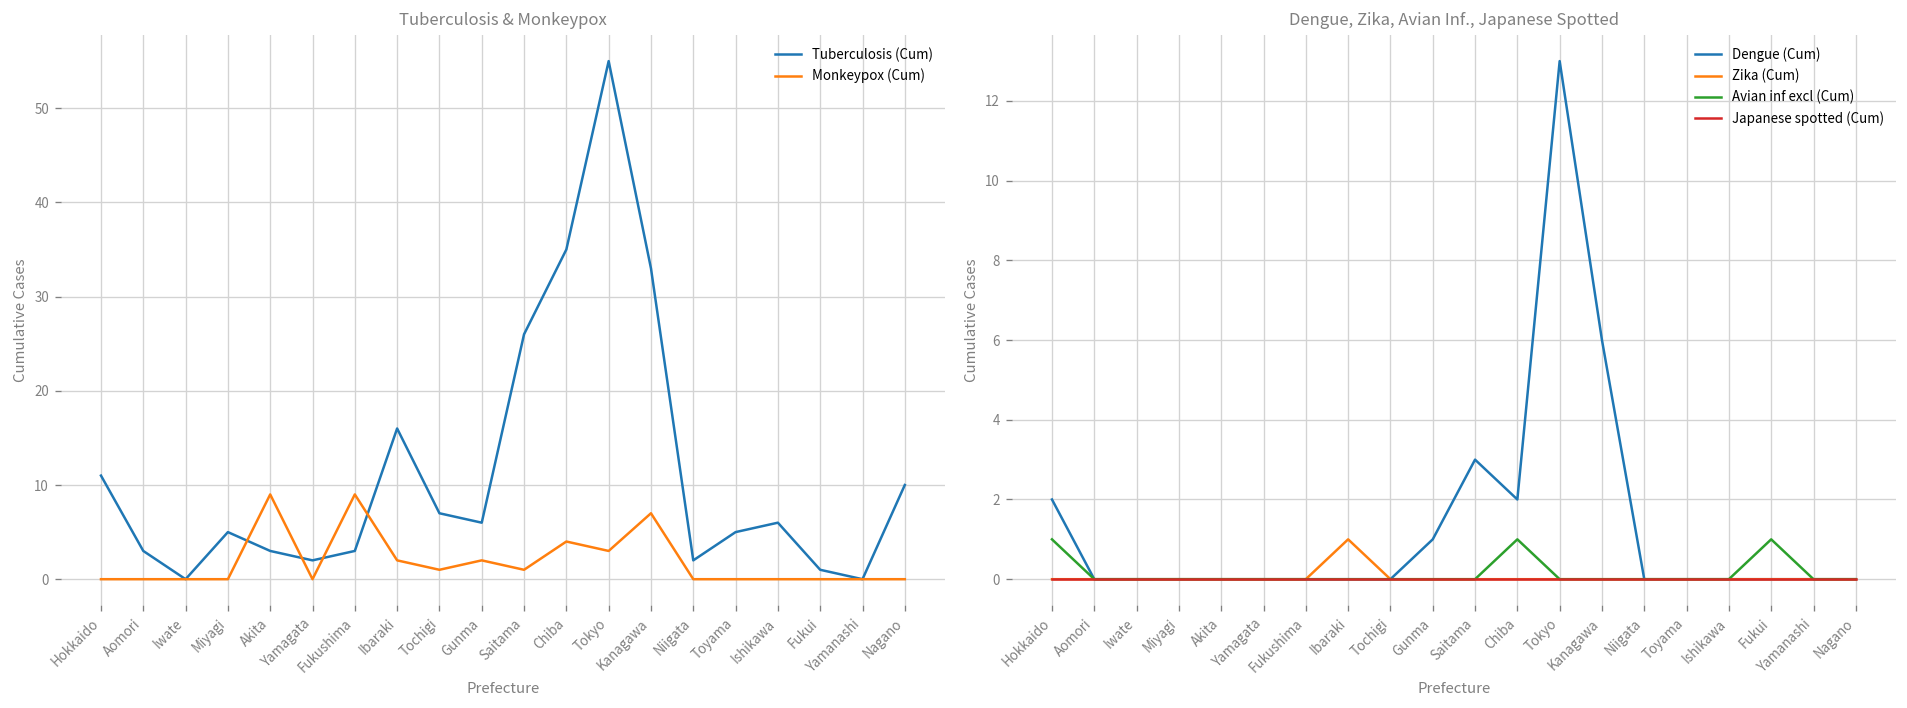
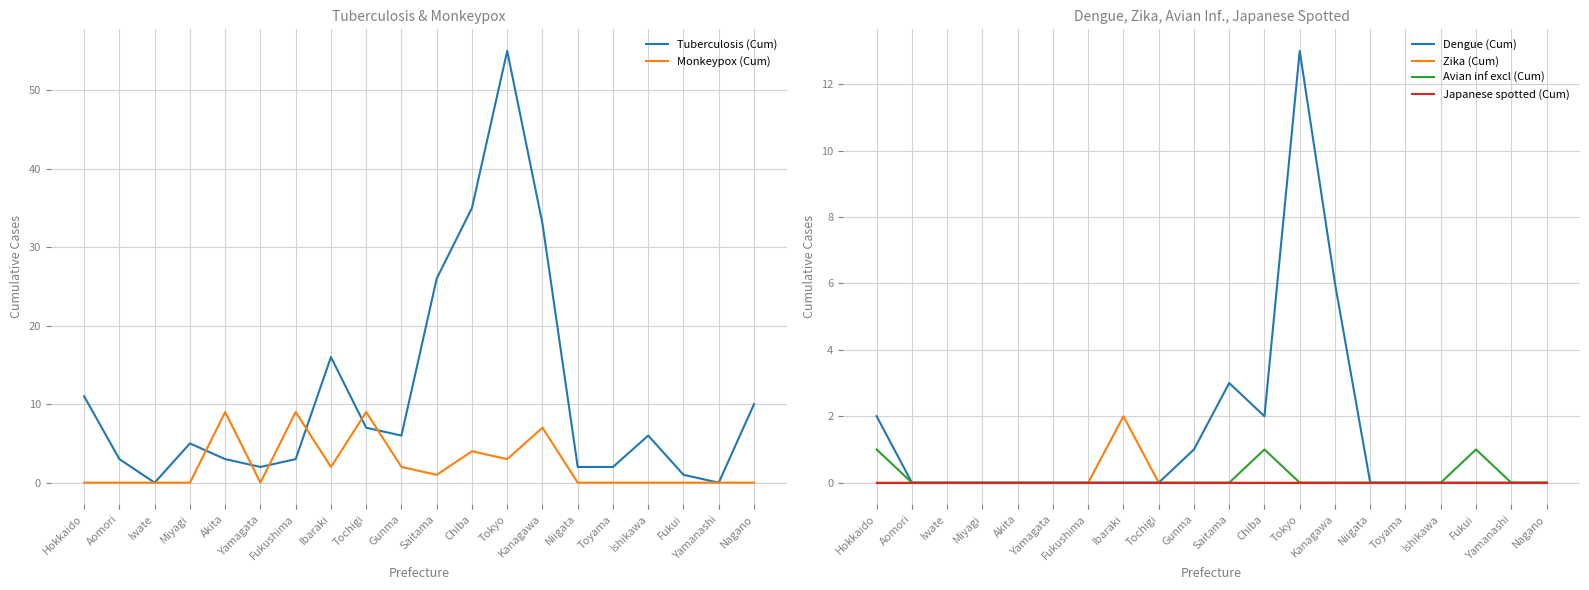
  {
    "Tuberculosis & Monkeypox": {
      "Tuberculosis (Cum)": {
        "Hokkaido": 11,
        "Aomori": 3,
        "Miyagi": 5,
        "Akita": 3,
        "Yamagata": 2,
        "Fukushima": 3,
        "Ibaraki": 16,
        "Tochigi": 7,
        "Gunma": 6,
        "Saitama": 26,
        "Chiba": 35,
        "Tokyo": 55,
        "Kanagawa": 33,
        "Niigata": 2,
-       "Toyama": 5,
+       "Toyama": 2,
        "Ishikawa": 6,
        "Fukui": 1,
        "Nagano": 10
      },
      "Monkeypox (Cum)": {
        "Hokkaido": 0,
        "Aomori": 0,
        "Miyagi": 0,
        "Akita": 9,
        "Yamagata": 0,
        "Fukushima": 9,
        "Ibaraki": 2,
-       "Tochigi": 1,
+       "Tochigi": 9,
        "Gunma": 2,
        "Saitama": 1,
        "Chiba": 4,
        "Tokyo": 3,
        "Kanagawa": 7,
        "Niigata": 0,
        "Toyama": 0,
        "Ishikawa": 0,
        "Fukui": 0,
        "Nagano": 0
      }
    },
    "Dengue, Zika, Avian Inf., Japanese Spotted": {
      "Dengue (Cum)": {
        "Hokkaido": 2,
        "Gunma": 1,
        "Saitama": 3,
        "Chiba": 2,
        "Tokyo": 13,
        "Kanagawa": 6
      },
      "Zika (Cum)": {
-       "Ibaraki": 1
+       "Ibaraki": 2
      },
      "Avian inf excl (Cum)": {
        "Hokkaido": 1,
        "Chiba": 1,
        "Fukui": 1
      }
    }
  }
